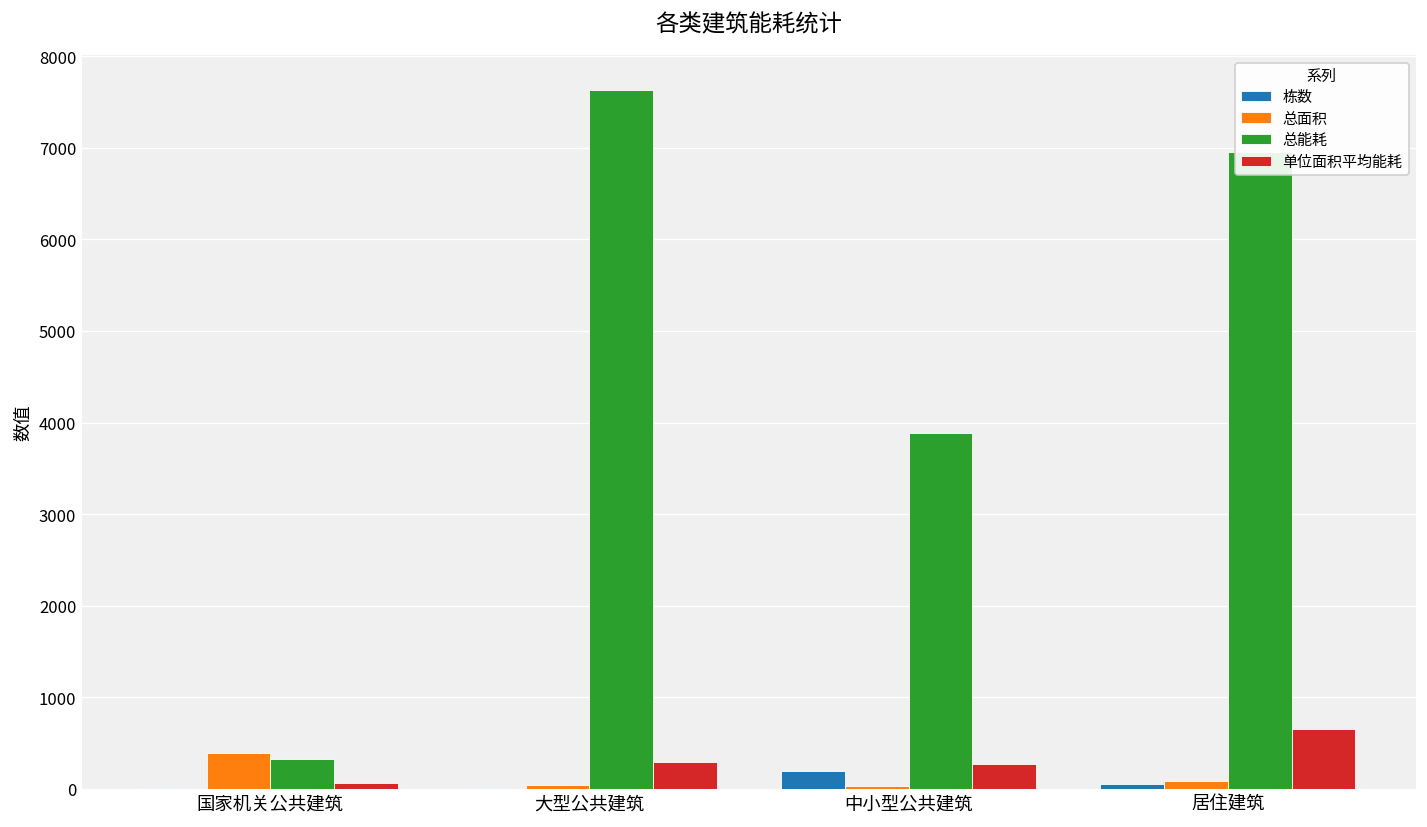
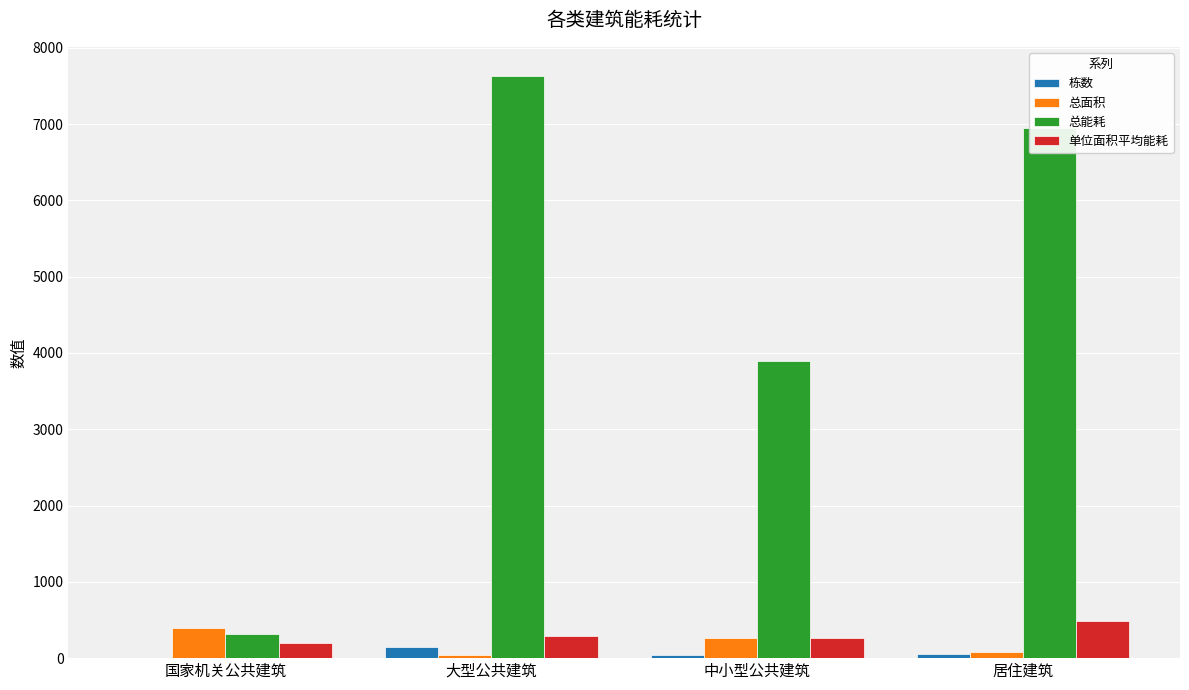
  {
    "栋数": {
-     "大型公共建筑": 0,
-     "中小型公共建筑": 200,
+     "大型公共建筑": 100,
+     "中小型公共建筑": 0,
      "居住建筑": 100
    },
    "总面积": {
      "国家机关公共建筑": 400,
      "大型公共建筑": 0,
-     "中小型公共建筑": 0,
+     "中小型公共建筑": 300,
      "居住建筑": 100
    },
    "总能耗": {
      "国家机关公共建筑": 300,
      "大型公共建筑": 7600,
      "中小型公共建筑": 3900
    },
    "单位面积平均能耗": {
-     "国家机关公共建筑": 100,
+     "国家机关公共建筑": 200,
      "大型公共建筑": 300,
      "中小型公共建筑": 300,
-     "居住建筑": 700
+     "居住建筑": 500
    }
  }
